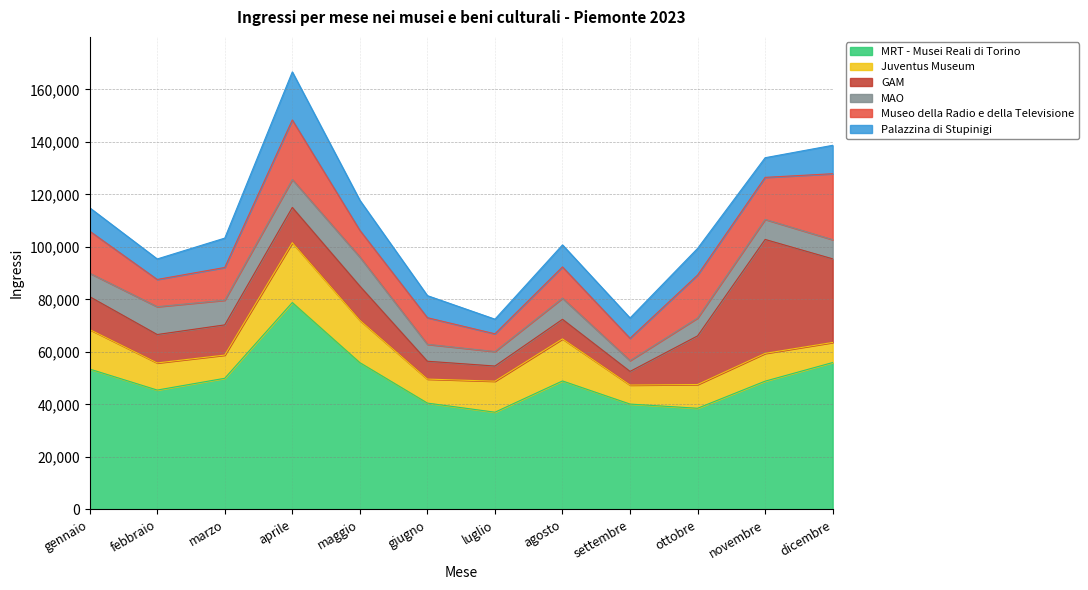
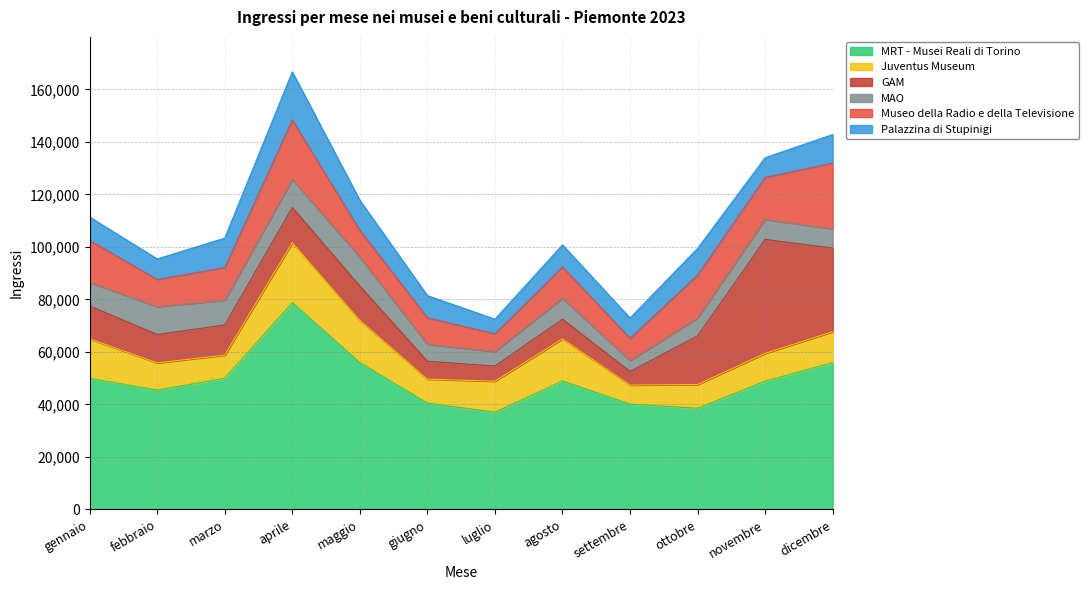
  {
    "MRT - Musei Reali di Torino": {
-     "gennaio": "53,000",
+     "gennaio": "50,000",
      "febbraio": "45,000",
      "marzo": "50,000",
      "aprile": "79,000",
      "maggio": "56,000",
      "giugno": "41,000",
      "luglio": "37,000",
      "agosto": "49,000",
      "settembre": "40,000",
      "ottobre": "39,000",
      "novembre": "49,000",
      "dicembre": "56,000"
    },
    "Juventus Museum": {
      "gennaio": "15,000",
      "febbraio": "10,000",
      "marzo": "9,000",
      "aprile": "23,000",
      "maggio": "16,000",
      "giugno": "9,000",
      "luglio": "12,000",
      "agosto": "16,000",
      "settembre": "7,000",
      "ottobre": "9,000",
      "novembre": "11,000",
-     "dicembre": "8,000"
+     "dicembre": "12,000"
    },
    "MAO": {
      "gennaio": "9,000",
      "febbraio": "11,000",
      "marzo": "9,000",
      "aprile": "11,000",
      "maggio": "11,000",
      "giugno": "6,000",
      "luglio": "6,000",
      "agosto": "8,000",
      "settembre": "4,000",
      "ottobre": "7,000",
      "novembre": "8,000",
      "dicembre": "7,000"
    },
    "Palazzina di Stupinigi": {
      "gennaio": "9,000",
      "febbraio": "8,000",
      "marzo": "11,000",
      "aprile": "18,000",
      "maggio": "11,000",
      "giugno": "8,000",
      "luglio": "6,000",
      "agosto": "8,000",
      "settembre": "8,000",
      "ottobre": "10,000",
      "novembre": "7,000",
      "dicembre": "11,000"
    }
  }
